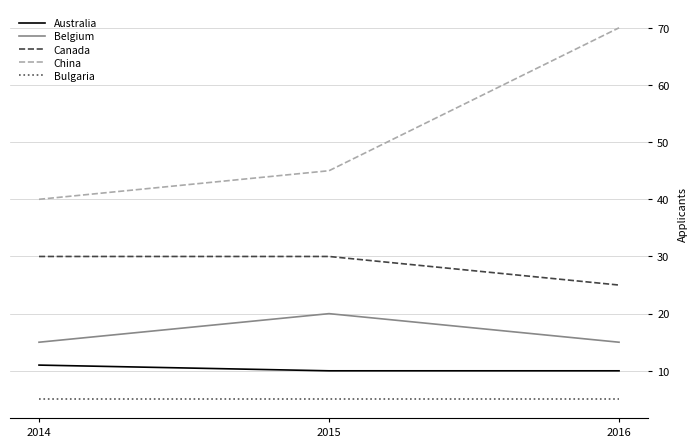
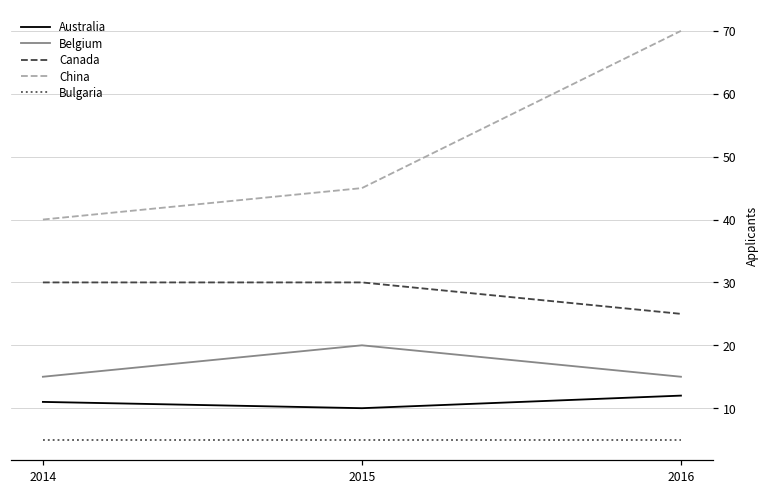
  {
    "Australia": {
      "2014": 11,
      "2015": 10,
-     "2016": 10
+     "2016": 12
    }
  }
